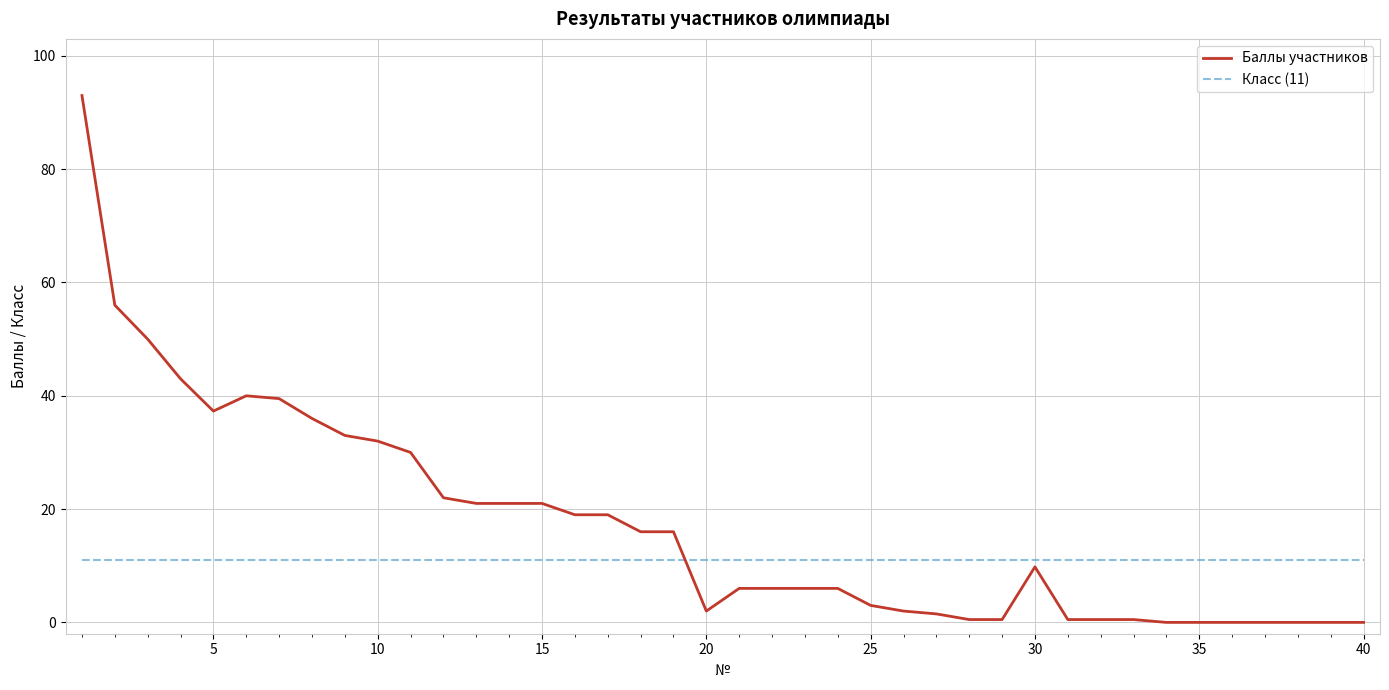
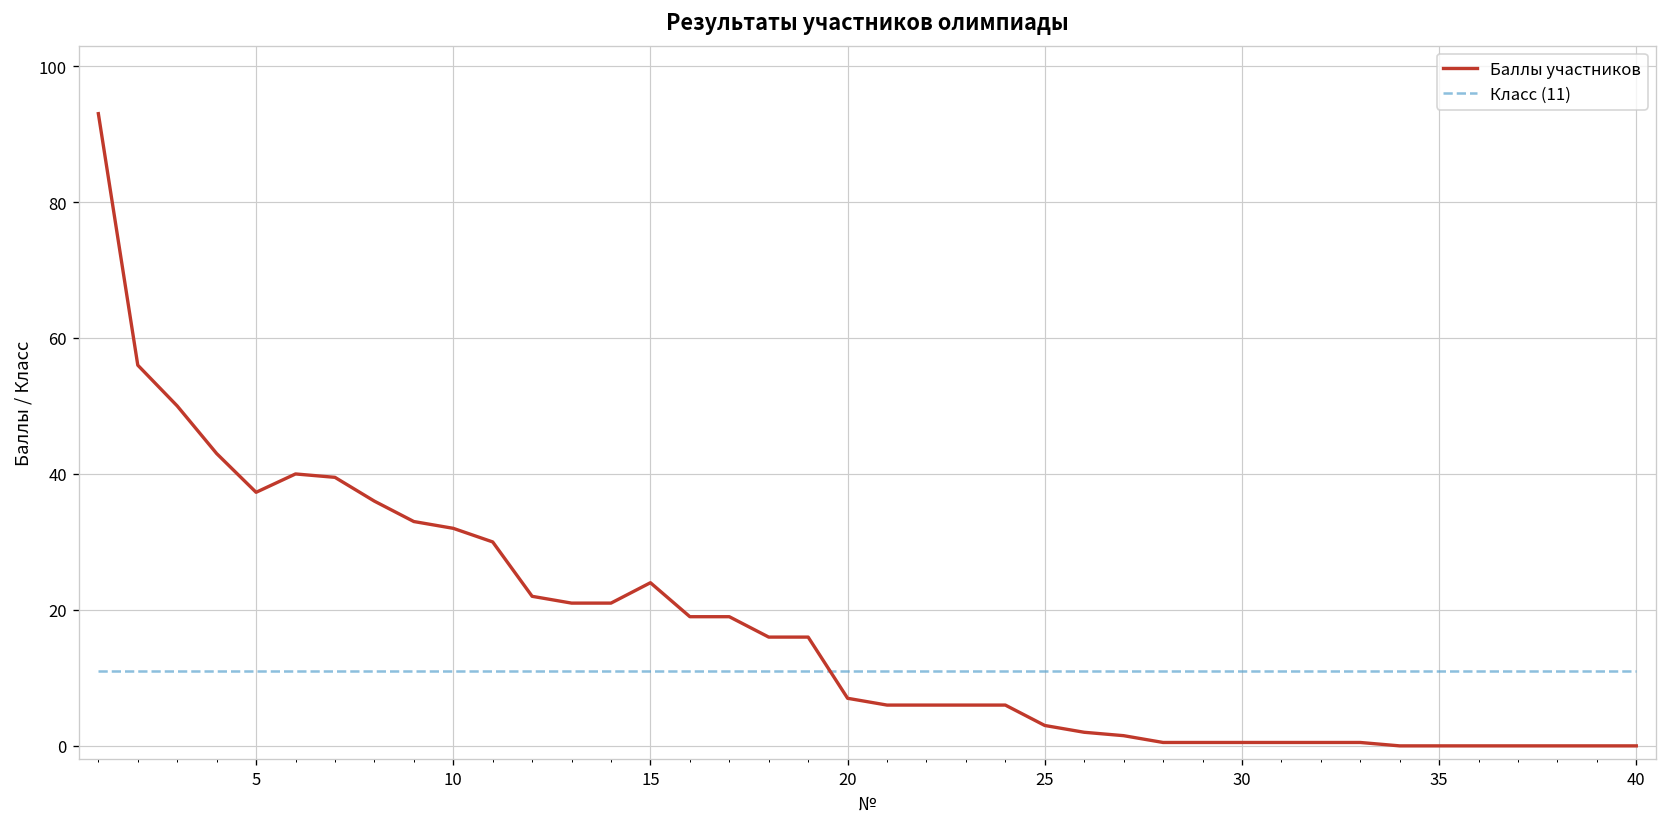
  {
    "Баллы участников": {
      "5": 37,
      "10": 32,
-     "15": 21,
-     "20": 2,
+     "15": 24,
+     "20": 7,
      "25": 3,
-     "30": 10,
+     "30": 1,
      "35": 0,
      "40": 0
    },
    "Класс (11)": {
      "5": 11,
      "10": 11,
      "15": 11,
      "20": 11,
      "25": 11,
      "30": 11,
      "35": 11,
      "40": 11
    }
  }
